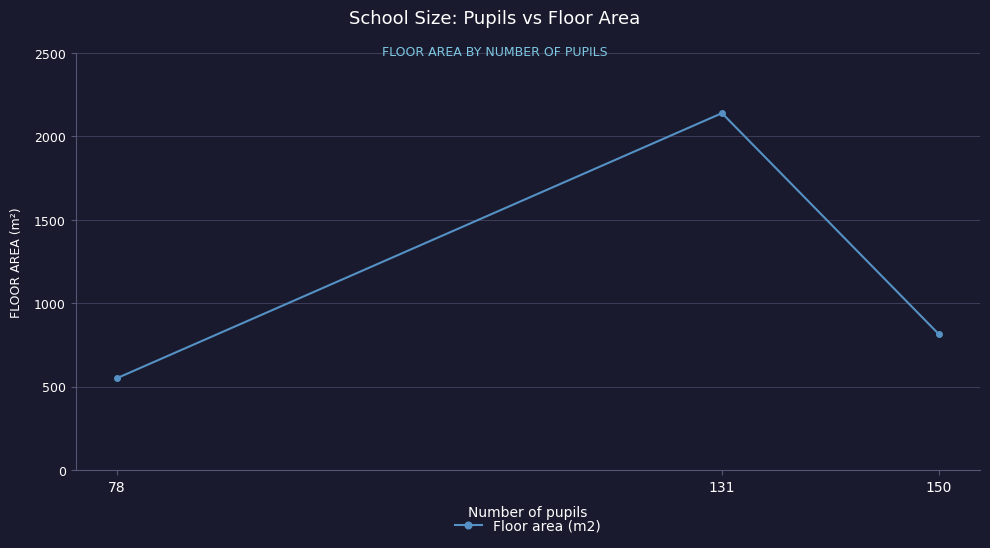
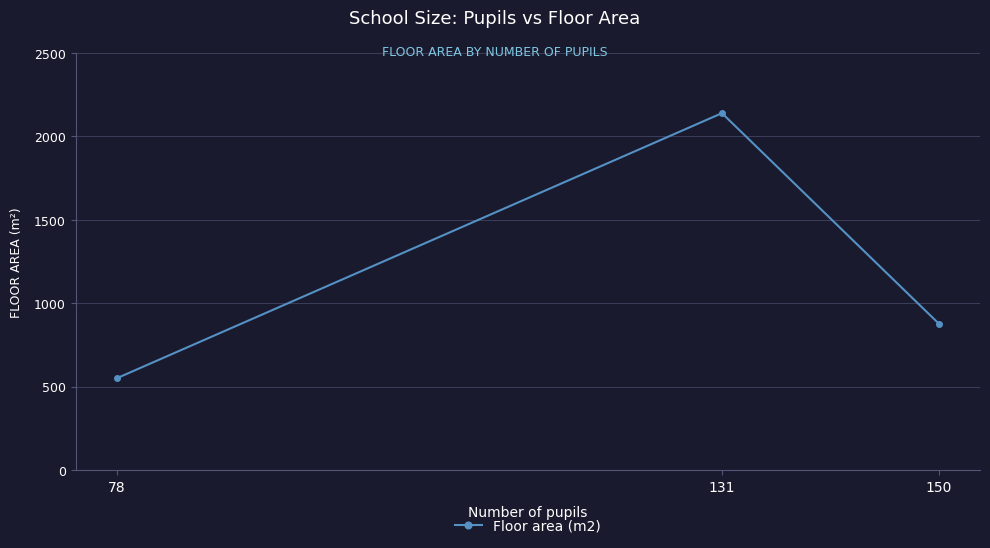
  {
    "78": 550,
    "131": 2140,
-   "150": 810
+   "150": 880
  }
